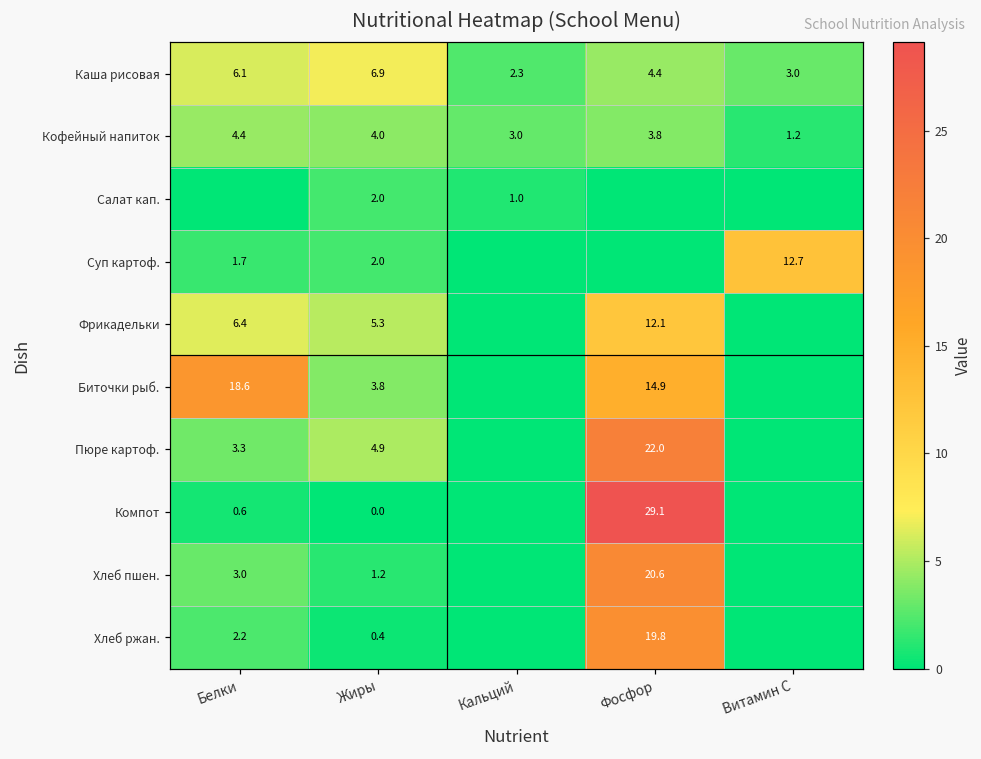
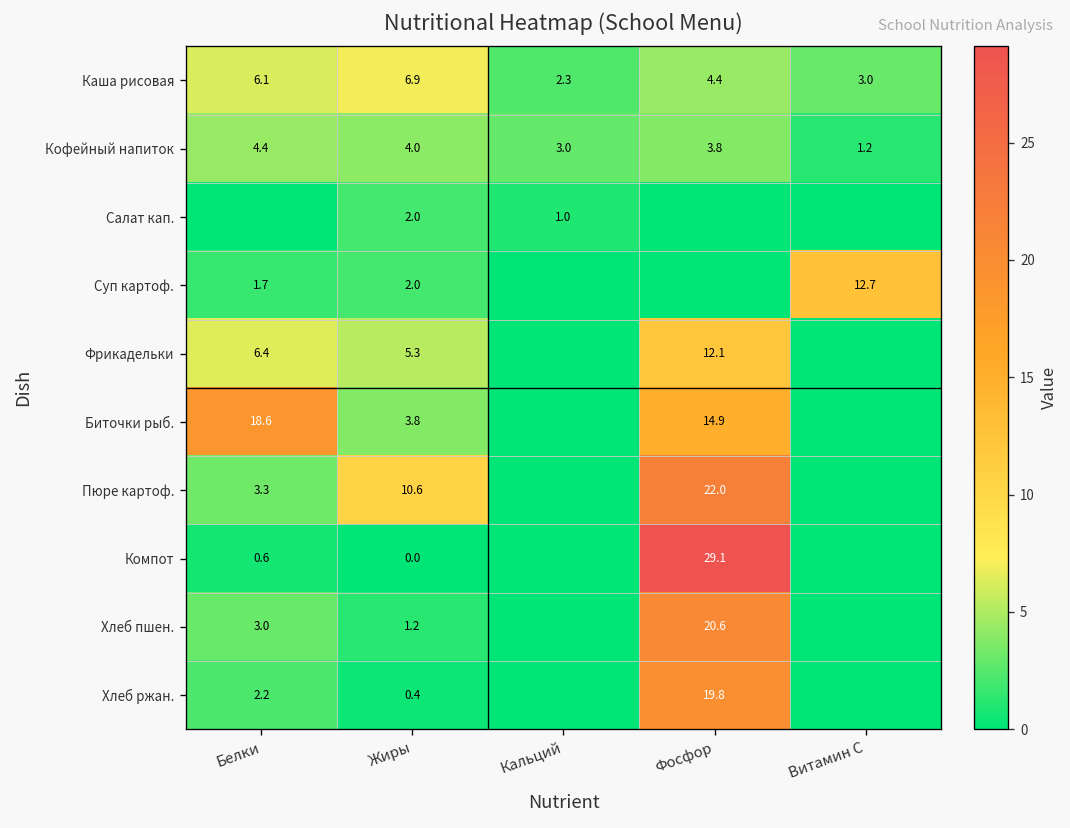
  {
    "Каша рисовая": {
      "Белки": 6.1,
      "Жиры": 6.9,
      "Кальций": 2.3,
      "Фосфор": 4.4,
      "Витамин C": 3.0
    },
    "Кофейный напиток": {
      "Белки": 4.4,
      "Жиры": 4.0,
      "Кальций": 3.0,
      "Фосфор": 3.8,
      "Витамин C": 1.2
    },
    "Салат кап.": {
      "Жиры": 2.0,
      "Кальций": 1.0
    },
    "Суп картоф.": {
      "Белки": 1.7,
      "Жиры": 2.0,
      "Витамин C": 12.7
    },
    "Фрикадельки": {
      "Белки": 6.4,
      "Жиры": 5.3,
      "Фосфор": 12.1
    },
    "Биточки рыб.": {
      "Белки": 18.6,
      "Жиры": 3.8,
      "Фосфор": 14.9
    },
    "Пюре картоф.": {
      "Белки": 3.3,
-     "Жиры": 4.9,
+     "Жиры": 10.6,
      "Фосфор": 22.0
    },
    "Компот": {
      "Белки": 0.6,
      "Жиры": 0.0,
      "Фосфор": 29.1
    },
    "Хлеб пшен.": {
      "Белки": 3.0,
      "Жиры": 1.2,
      "Фосфор": 20.6
    },
    "Хлеб ржан.": {
      "Белки": 2.2,
      "Жиры": 0.4,
      "Фосфор": 19.8
    }
  }
